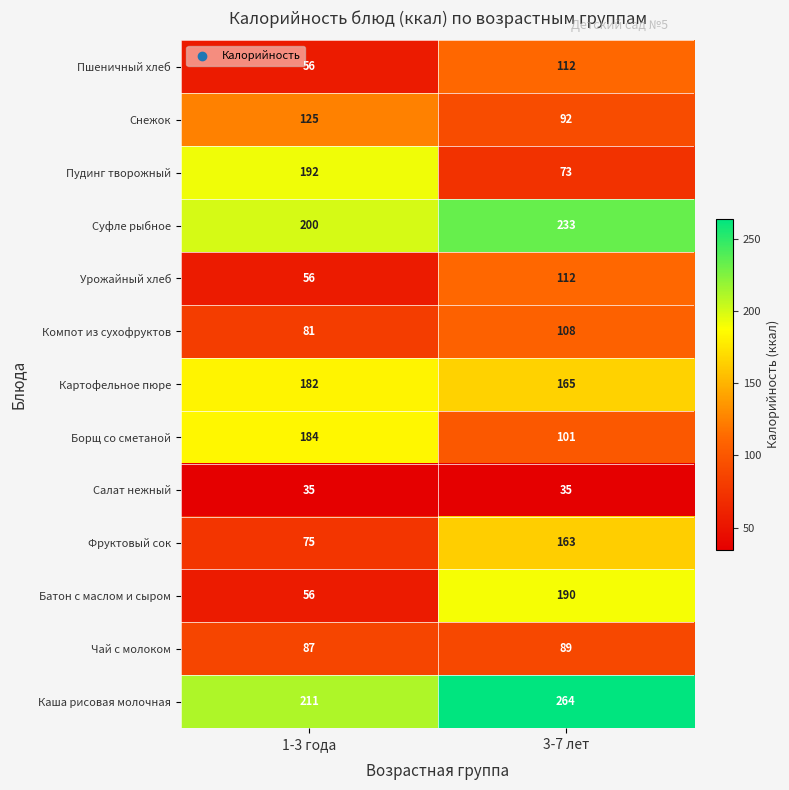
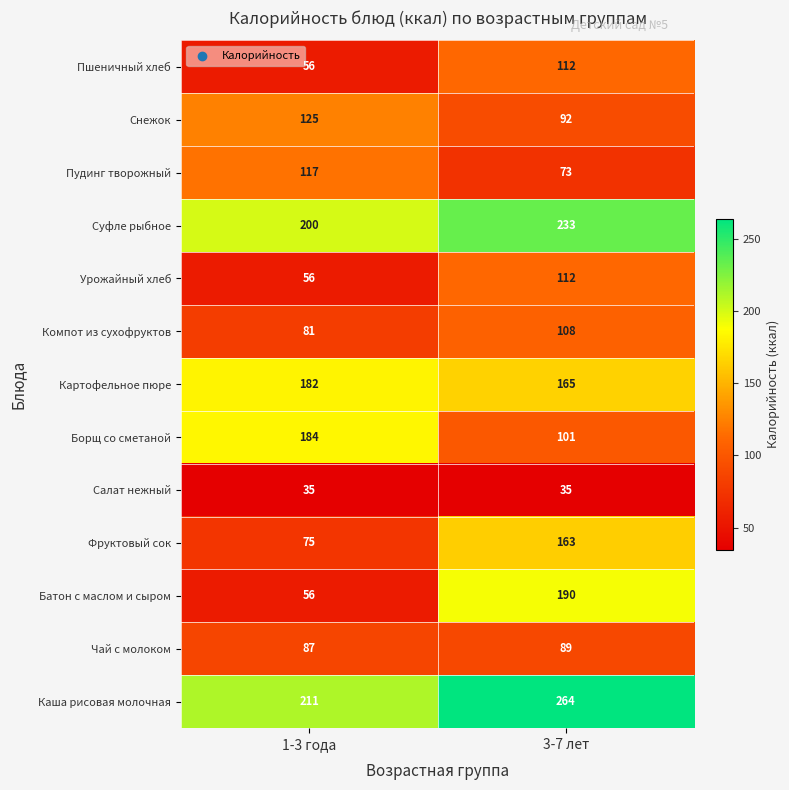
  {
    "Пшеничный хлеб": {
      "3-7 лет": 112
    },
    "Снежок": {
      "1-3 года": 125,
      "3-7 лет": 92
    },
    "Пудинг творожный": {
-     "1-3 года": 192,
+     "1-3 года": 117,
      "3-7 лет": 73
    },
    "Суфле рыбное": {
      "1-3 года": 200,
      "3-7 лет": 233
    },
    "Урожайный хлеб": {
      "1-3 года": 56,
      "3-7 лет": 112
    },
    "Компот из сухофруктов": {
      "1-3 года": 81,
      "3-7 лет": 108
    },
    "Картофельное пюре": {
      "1-3 года": 182,
      "3-7 лет": 165
    },
    "Борщ со сметаной": {
      "1-3 года": 184,
      "3-7 лет": 101
    },
    "Салат нежный": {
      "1-3 года": 35,
      "3-7 лет": 35
    },
    "Фруктовый сок": {
      "1-3 года": 75,
      "3-7 лет": 163
    },
    "Батон с маслом и сыром": {
      "1-3 года": 56,
      "3-7 лет": 190
    },
    "Чай с молоком": {
      "1-3 года": 87,
      "3-7 лет": 89
    },
    "Каша рисовая молочная": {
      "1-3 года": 211,
      "3-7 лет": 264
    }
  }
